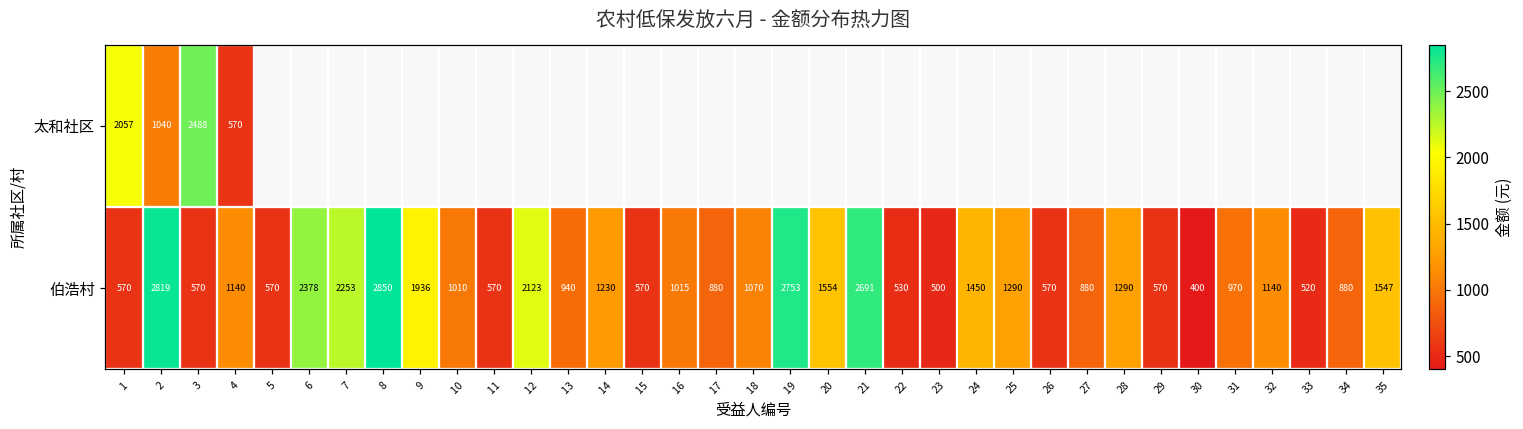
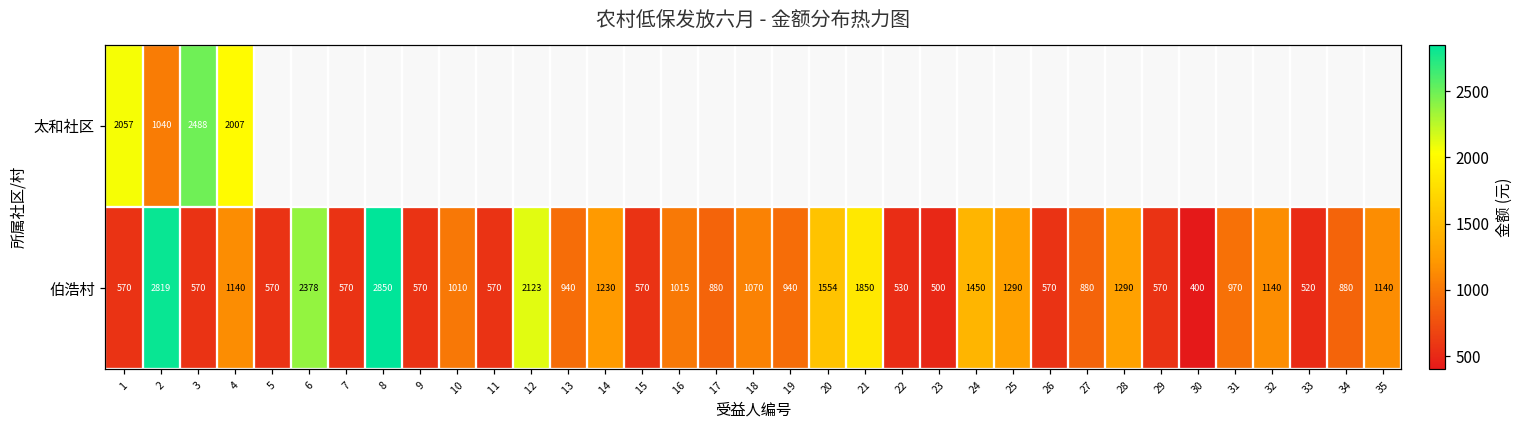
  {
    "太和社区": {
      "1": 2057,
      "2": 1040,
      "3": 2488,
-     "4": 570
+     "4": 2007
    },
    "伯浩村": {
      "1": 570,
      "2": 2819,
      "3": 570,
      "4": 1140,
      "5": 570,
      "6": 2378,
-     "7": 2253,
+     "7": 570,
      "8": 2850,
-     "9": 1936,
+     "9": 570,
      "10": 1010,
      "11": 570,
      "12": 2123,
      "13": 940,
      "14": 1230,
      "15": 570,
      "16": 1015,
      "17": 880,
      "18": 1070,
-     "19": 2753,
+     "19": 940,
      "20": 1554,
-     "21": 2691,
+     "21": 1850,
      "22": 530,
      "23": 500,
      "24": 1450,
      "25": 1290,
      "26": 570,
      "27": 880,
      "28": 1290,
      "29": 570,
      "30": 400,
      "31": 970,
      "32": 1140,
      "33": 520,
      "34": 880,
-     "35": 1547
+     "35": 1140
    }
  }
